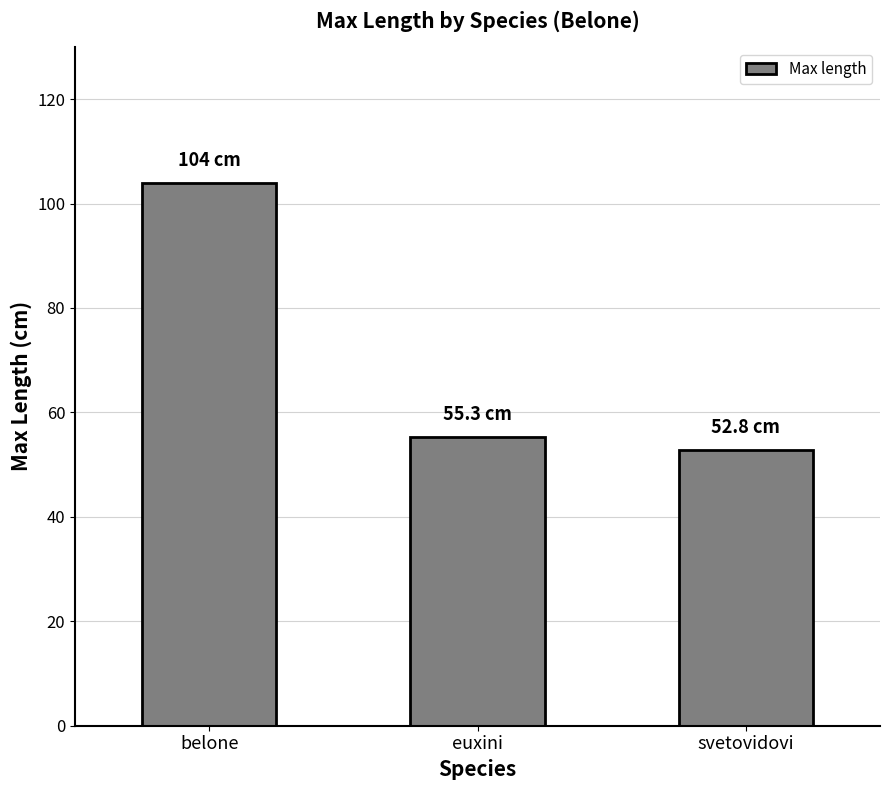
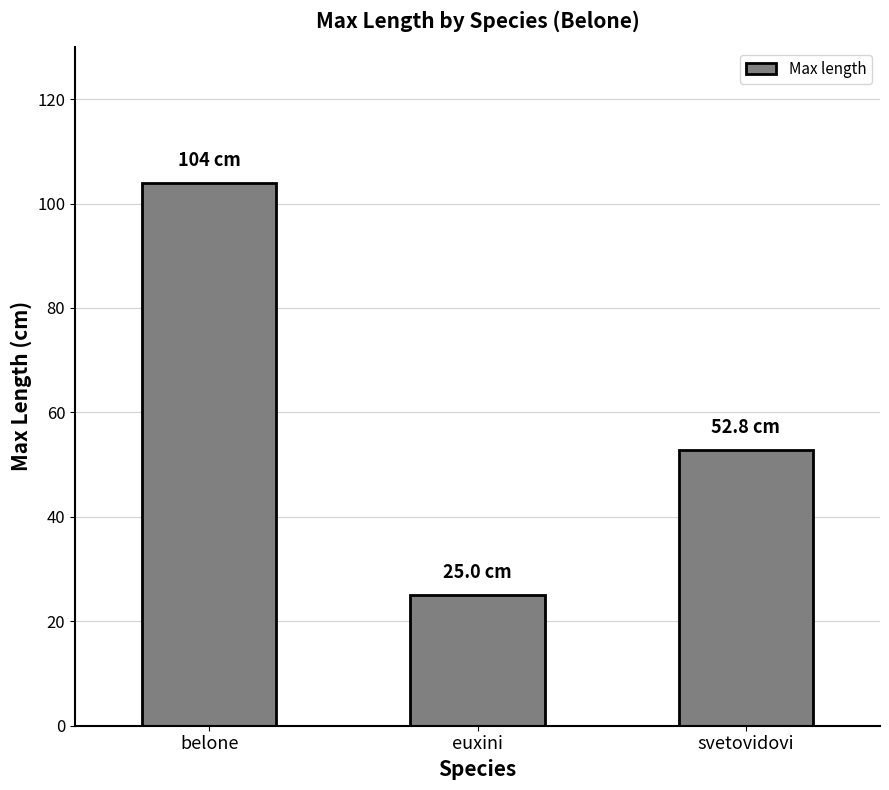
  {
    "belone": 104,
-   "euxini": 55.3,
+   "euxini": 25.0,
    "svetovidovi": 52.8
  }
